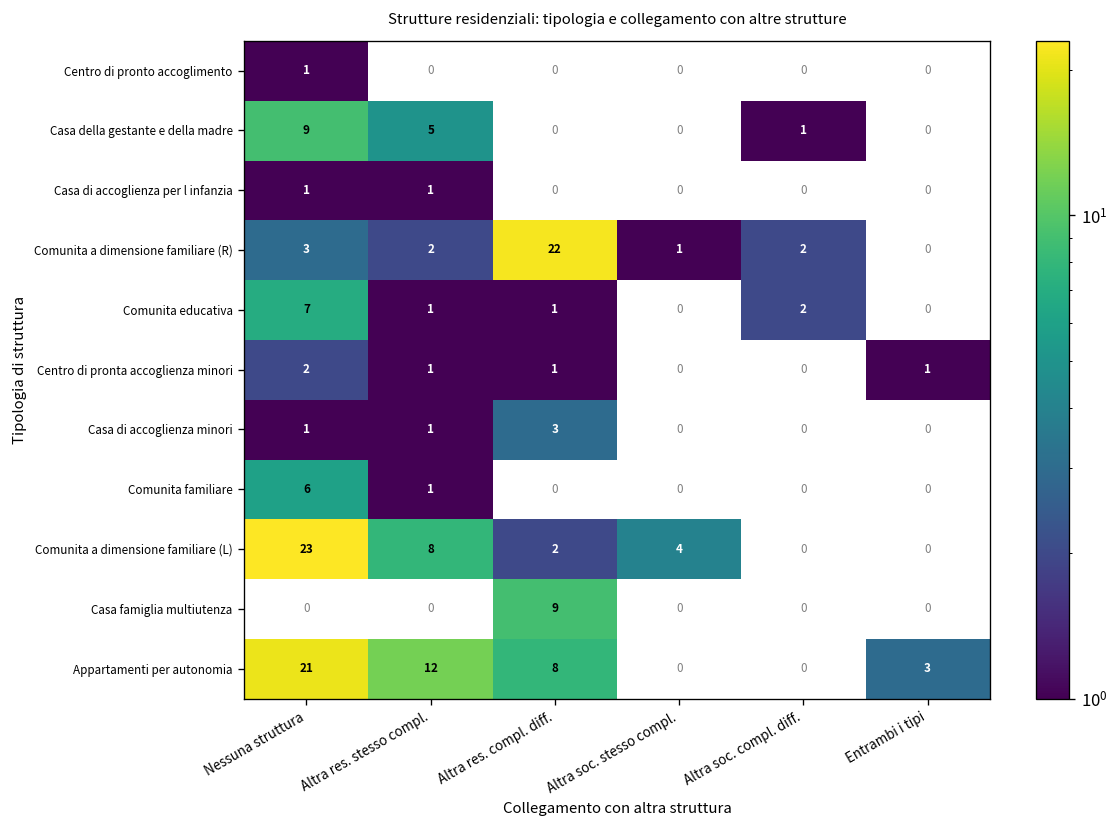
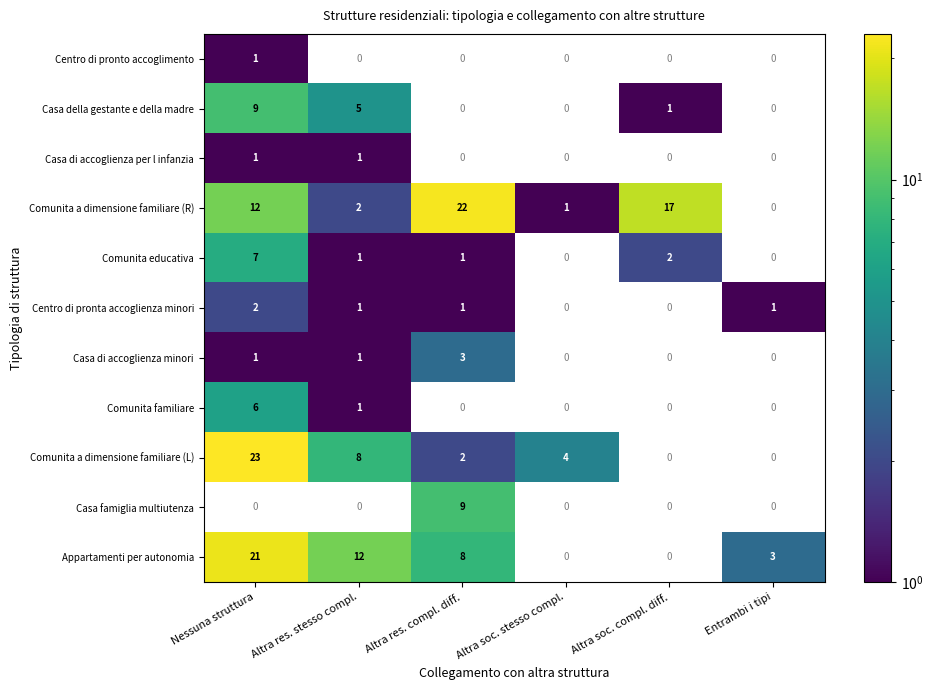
  {
    "Centro di pronto accoglimento": {
      "Nessuna struttura": 1
    },
    "Casa della gestante e della madre": {
      "Nessuna struttura": 9,
      "Altra res. stesso compl.": 5,
      "Altra soc. compl. diff.": 1
    },
    "Casa di accoglienza per l infanzia": {
      "Nessuna struttura": 1,
      "Altra res. stesso compl.": 1
    },
    "Comunita a dimensione familiare (R)": {
-     "Nessuna struttura": 3,
+     "Nessuna struttura": 12,
      "Altra res. stesso compl.": 2,
      "Altra res. compl. diff.": 22,
      "Altra soc. stesso compl.": 1,
-     "Altra soc. compl. diff.": 2
+     "Altra soc. compl. diff.": 17
    },
    "Comunita educativa": {
      "Nessuna struttura": 7,
      "Altra res. stesso compl.": 1,
      "Altra res. compl. diff.": 1,
      "Altra soc. compl. diff.": 2
    },
    "Centro di pronta accoglienza minori": {
      "Nessuna struttura": 2,
      "Altra res. stesso compl.": 1,
      "Altra res. compl. diff.": 1,
      "Entrambi i tipi": 1
    },
    "Casa di accoglienza minori": {
      "Nessuna struttura": 1,
      "Altra res. stesso compl.": 1,
      "Altra res. compl. diff.": 3
    },
    "Comunita familiare": {
      "Nessuna struttura": 6,
      "Altra res. stesso compl.": 1
    },
    "Comunita a dimensione familiare (L)": {
      "Nessuna struttura": 23,
      "Altra res. stesso compl.": 8,
      "Altra res. compl. diff.": 2,
      "Altra soc. stesso compl.": 4
    },
    "Casa famiglia multiutenza": {
      "Altra res. compl. diff.": 9
    },
    "Appartamenti per autonomia": {
      "Nessuna struttura": 21,
      "Altra res. stesso compl.": 12,
      "Altra res. compl. diff.": 8,
      "Entrambi i tipi": 3
    }
  }
